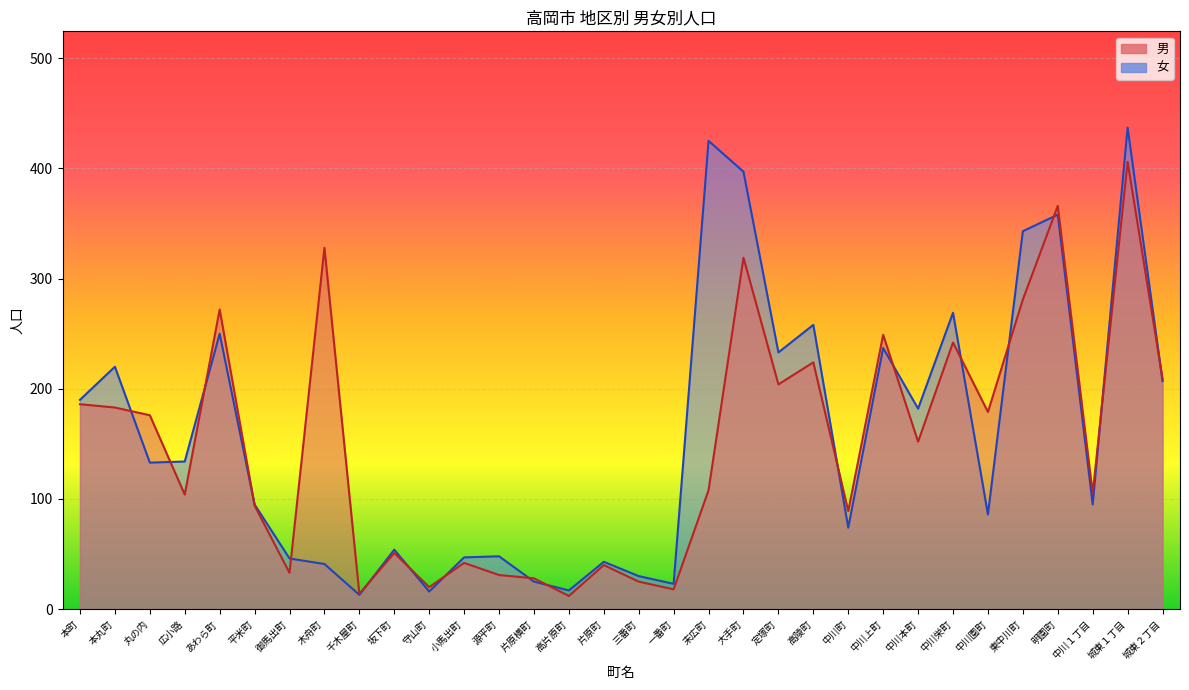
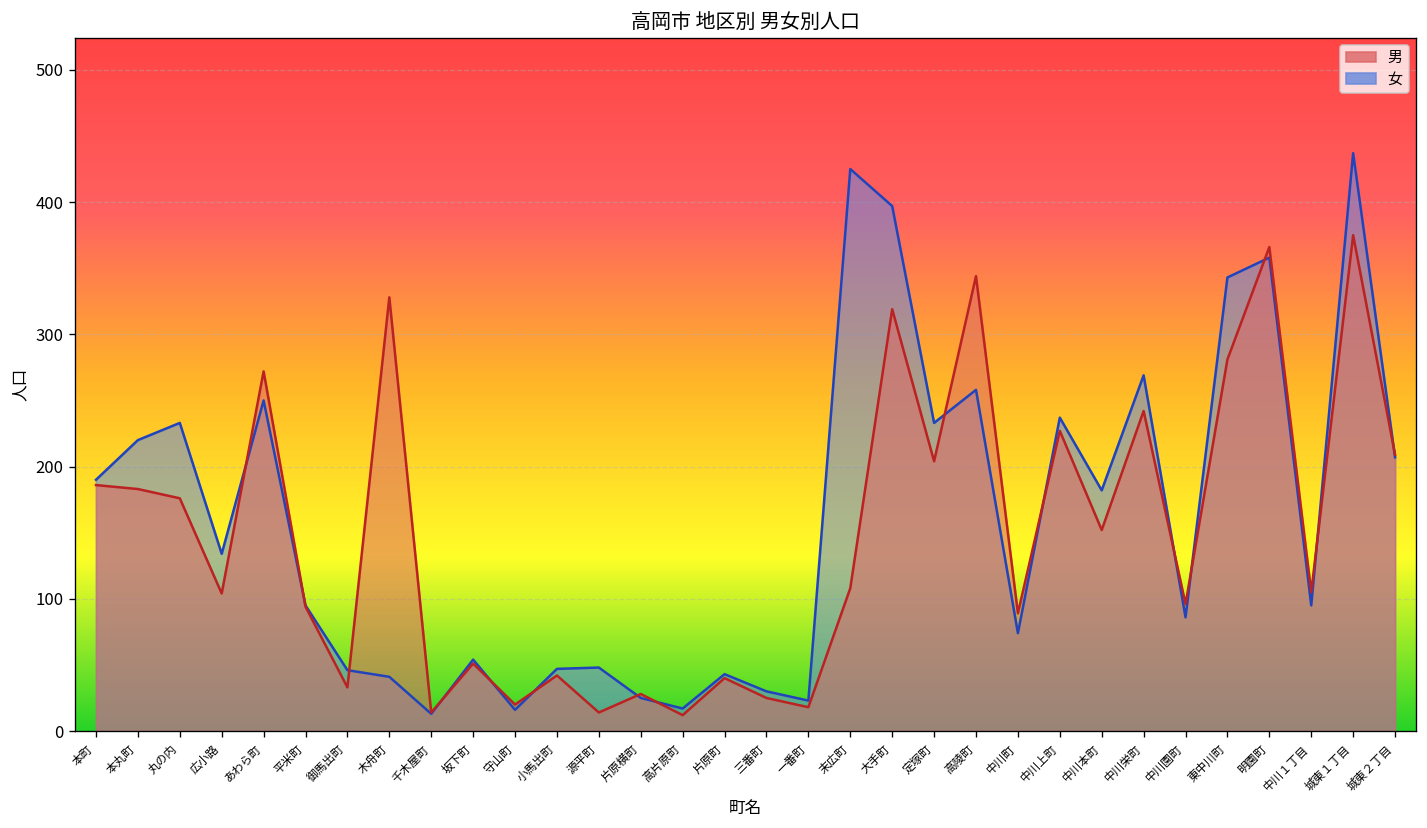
  {
    "女": {
      "本町": 190,
      "本丸町": 220,
-     "丸の内": 133,
+     "丸の内": 233,
      "広小路": 134,
      "あわら町": 250,
      "御馬出町": 46,
      "木舟町": 41,
      "坂下町": 54,
      "守山町": 16,
      "小馬出町": 47,
      "源平町": 48,
      "片原横町": 25,
      "高片原町": 17,
      "片原町": 43,
      "三番町": 30,
      "一番町": 23,
      "末広町": 425,
      "大手町": 397,
      "定塚町": 233,
      "高陵町": 258,
      "中川町": 74,
      "中川上町": 237,
      "中川本町": 182,
      "中川栄町": 269,
      "中川園町": 86,
      "東中川町": 343,
      "明園町": 358,
      "中川１丁目": 95,
      "城東１丁目": 437
    },
    "男": {
      "本町": 186,
      "本丸町": 183,
      "丸の内": 176,
      "広小路": 104,
      "あわら町": 272,
      "御馬出町": 33,
      "木舟町": 328,
      "坂下町": 51,
      "守山町": 20,
      "小馬出町": 42,
-     "源平町": 31,
+     "源平町": 14,
      "片原横町": 28,
      "高片原町": 12,
      "片原町": 40,
      "三番町": 25,
      "一番町": 18,
      "末広町": 108,
      "大手町": 319,
      "定塚町": 204,
-     "高陵町": 224,
+     "高陵町": 344,
      "中川町": 89,
-     "中川上町": 249,
+     "中川上町": 227,
      "中川本町": 152,
      "中川栄町": 242,
-     "中川園町": 179,
+     "中川園町": 96,
      "東中川町": 281,
      "明園町": 366,
      "中川１丁目": 105,
-     "城東１丁目": 406
+     "城東１丁目": 375
    }
  }
